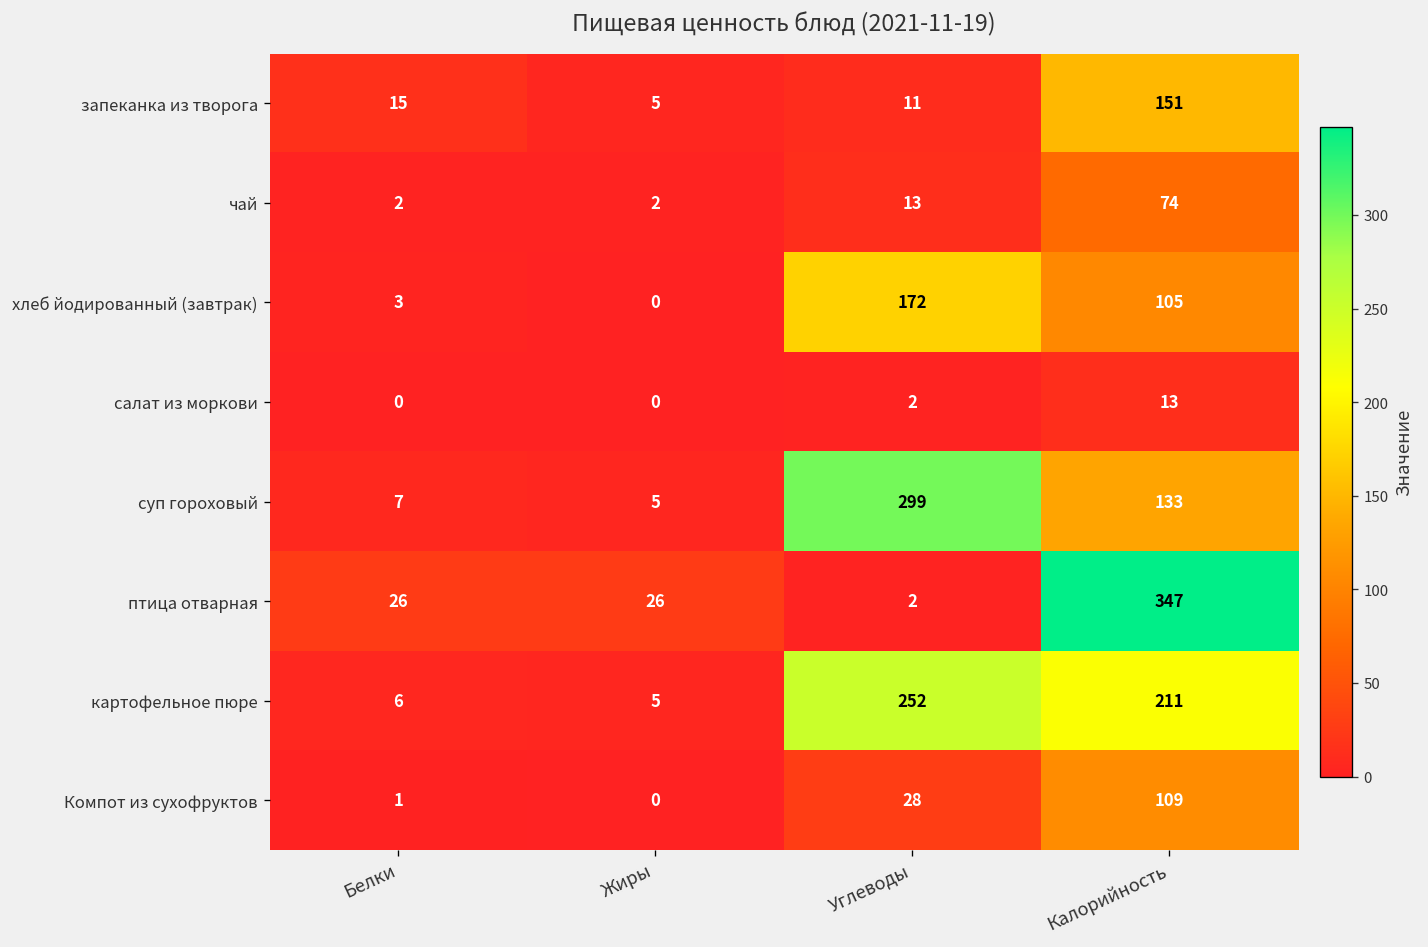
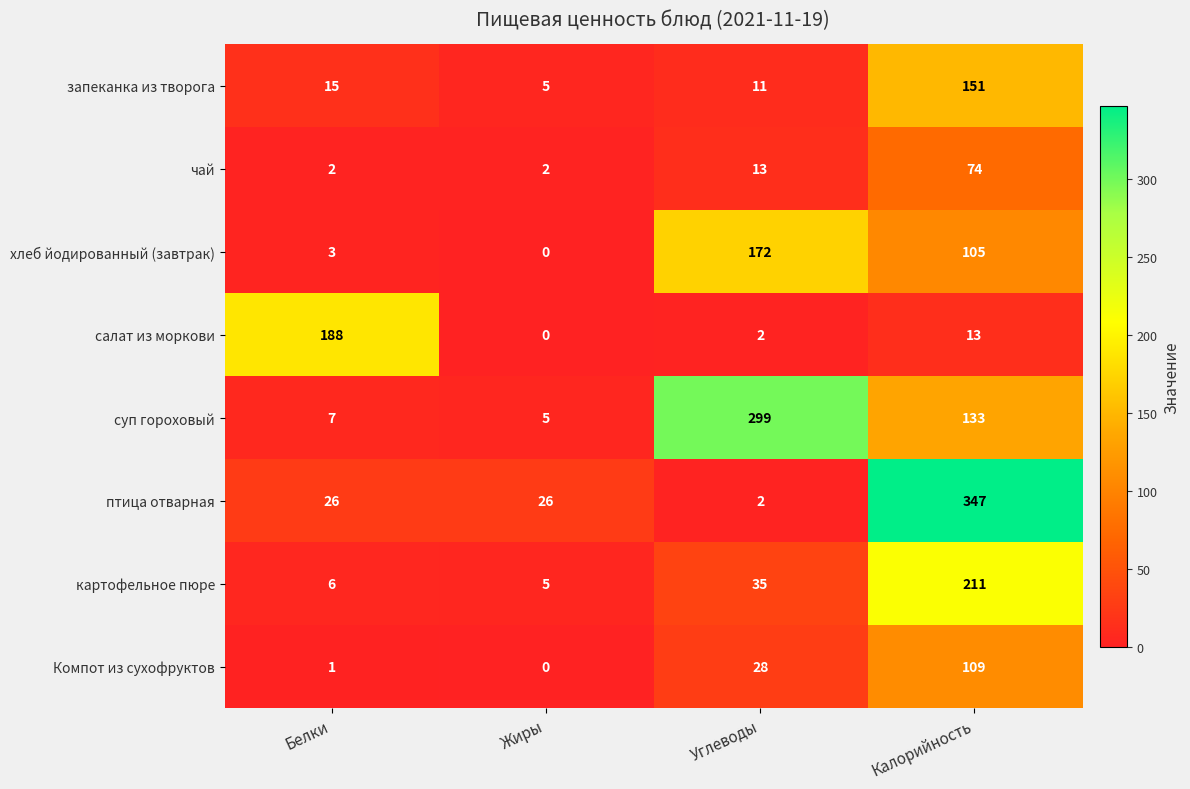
  {
    "запеканка из творога": {
      "Белки": 15,
      "Жиры": 5,
      "Углеводы": 11,
      "Калорийность": 151
    },
    "чай": {
      "Белки": 2,
      "Жиры": 2,
      "Углеводы": 13,
      "Калорийность": 74
    },
    "хлеб йодированный (завтрак)": {
      "Белки": 3,
      "Жиры": 0,
      "Углеводы": 172,
      "Калорийность": 105
    },
    "салат из моркови": {
-     "Белки": 0,
+     "Белки": 188,
      "Жиры": 0,
      "Углеводы": 2,
      "Калорийность": 13
    },
    "суп гороховый": {
      "Белки": 7,
      "Жиры": 5,
      "Углеводы": 299,
      "Калорийность": 133
    },
    "птица отварная": {
      "Белки": 26,
      "Жиры": 26,
      "Углеводы": 2,
      "Калорийность": 347
    },
    "картофельное пюре": {
      "Белки": 6,
      "Жиры": 5,
-     "Углеводы": 252,
+     "Углеводы": 35,
      "Калорийность": 211
    },
    "Компот из сухофруктов": {
      "Белки": 1,
      "Жиры": 0,
      "Углеводы": 28,
      "Калорийность": 109
    }
  }
